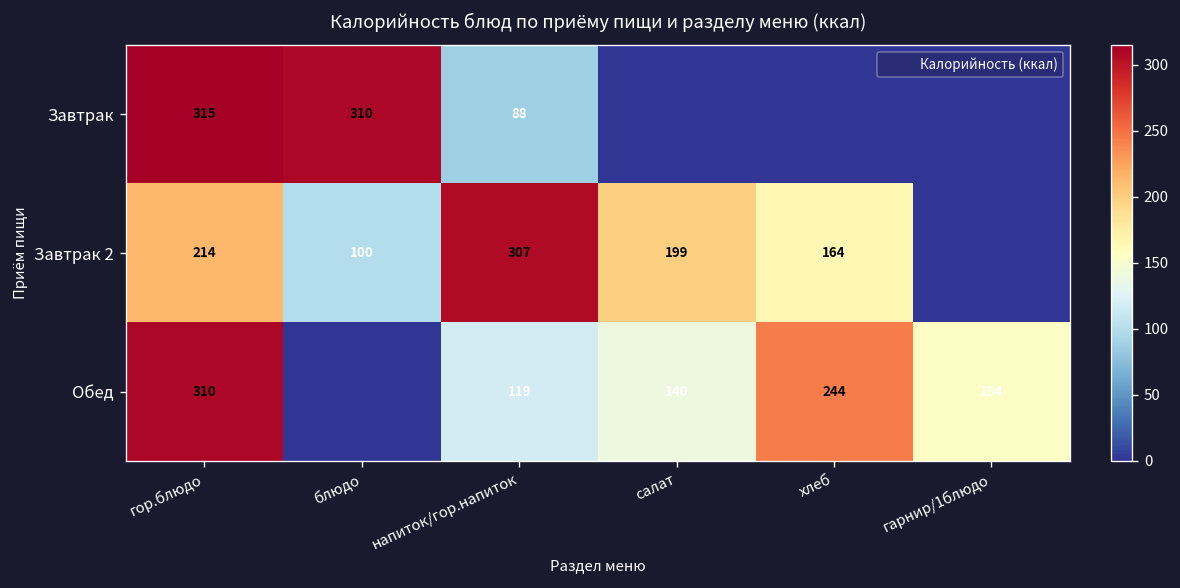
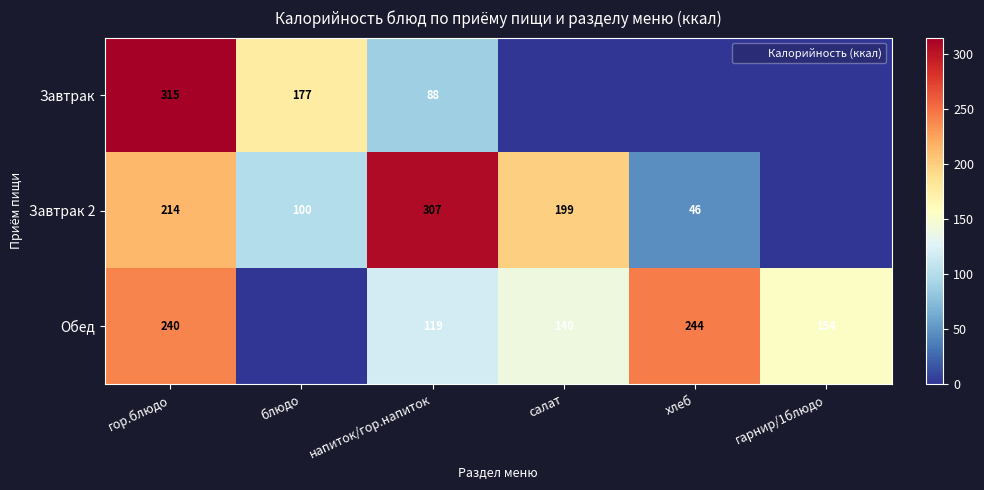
  {
    "Завтрак": {
      "гор.блюдо": 315,
-     "блюдо": 310,
+     "блюдо": 177,
      "напиток/гор.напиток": 88
    },
    "Завтрак 2": {
      "гор.блюдо": 214,
      "блюдо": 100,
      "напиток/гор.напиток": 307,
      "салат": 199,
-     "хлеб": 164
+     "хлеб": 46
    },
    "Обед": {
-     "гор.блюдо": 310,
+     "гор.блюдо": 240,
      "хлеб": 244,
      "гарнир/1блюдо": 154
    }
  }
